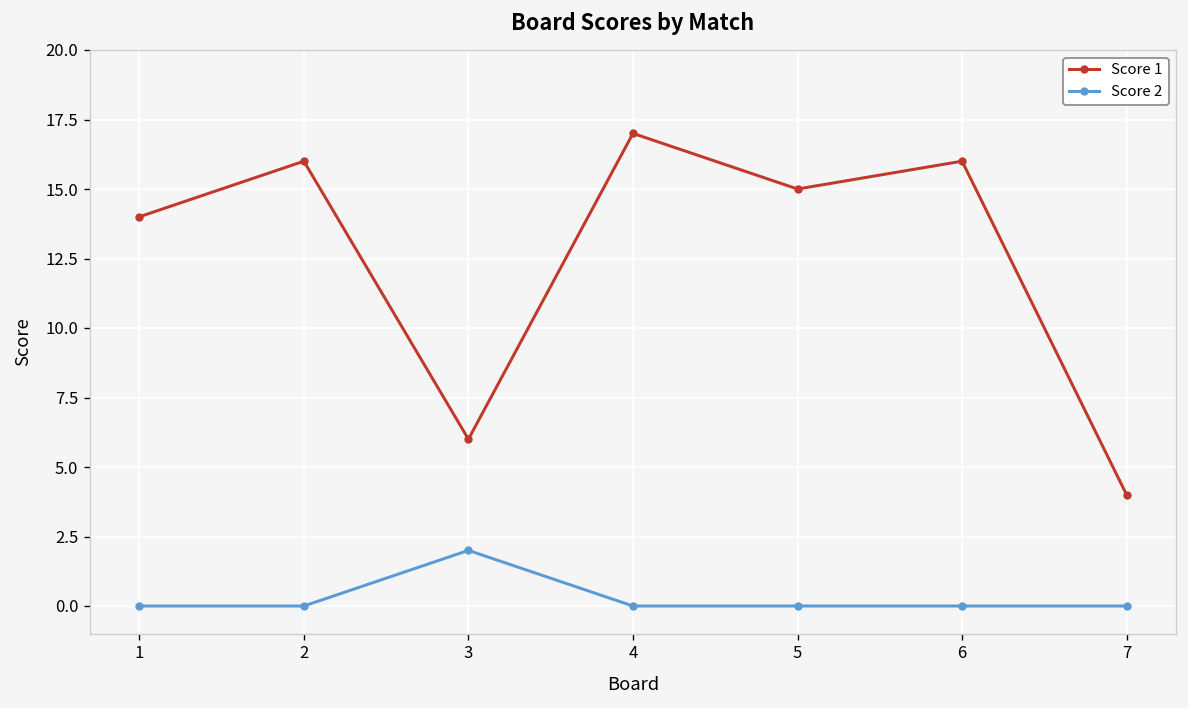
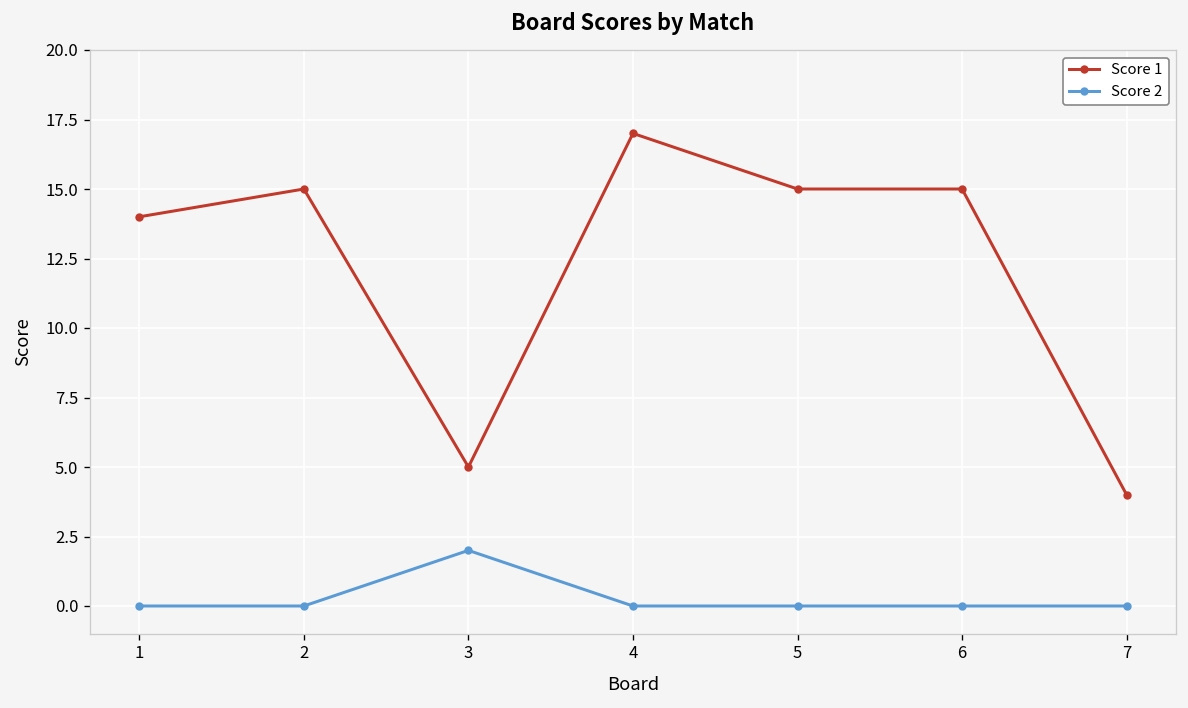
  {
    "Score 1": {
      "1": 14,
-     "2": 16,
-     "3": 6,
+     "2": 15,
+     "3": 5,
      "4": 17,
      "5": 15,
-     "6": 16,
+     "6": 15,
      "7": 4
    },
    "Score 2": {
      "1": 0,
      "2": 0,
      "3": 2,
      "4": 0,
      "5": 0,
      "6": 0,
      "7": 0
    }
  }
